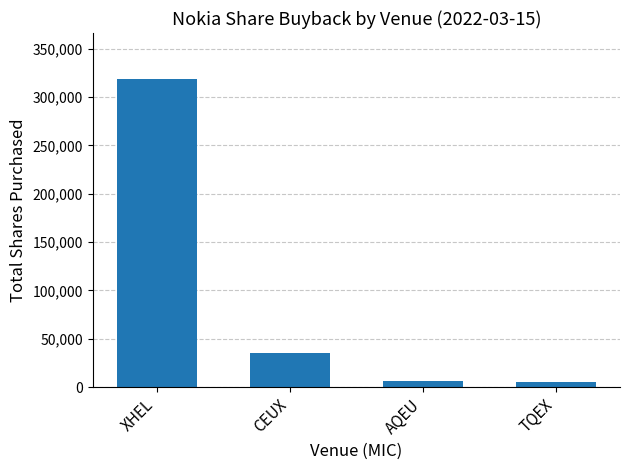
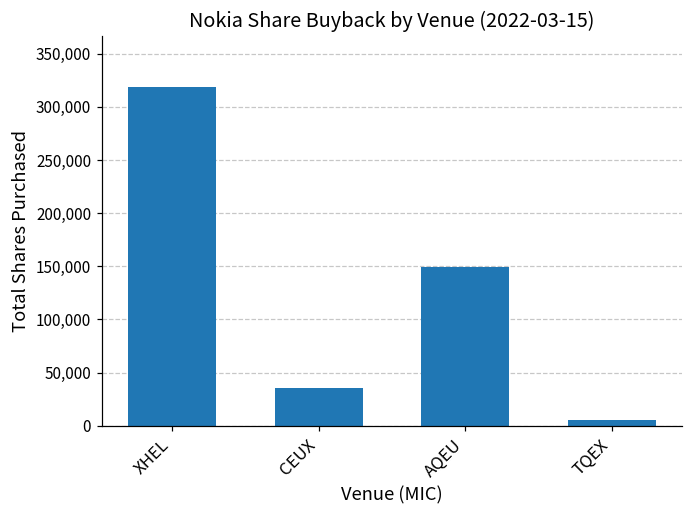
  {
    "XHEL": "320,000",
    "CEUX": "40,000",
-   "AQEU": "10,000",
+   "AQEU": "150,000",
    "TQEX": "10,000"
  }
